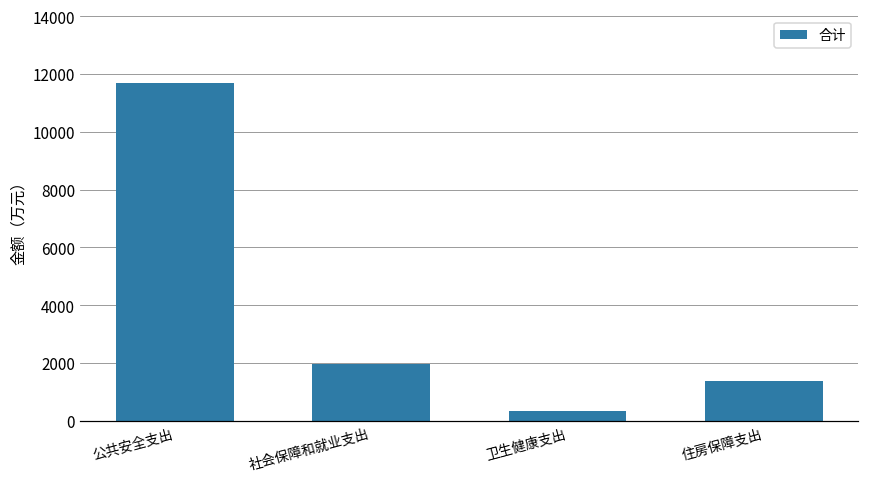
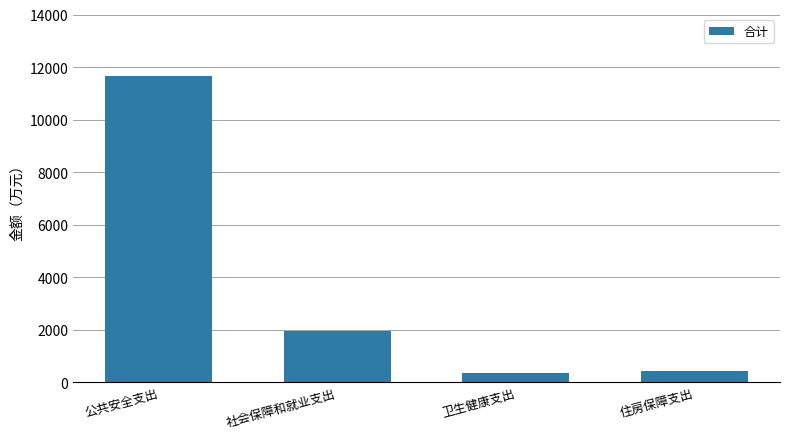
  {
    "公共安全支出": 11700,
    "社会保障和就业支出": 1900,
    "卫生健康支出": 300,
-   "住房保障支出": 1400
+   "住房保障支出": 400
  }
